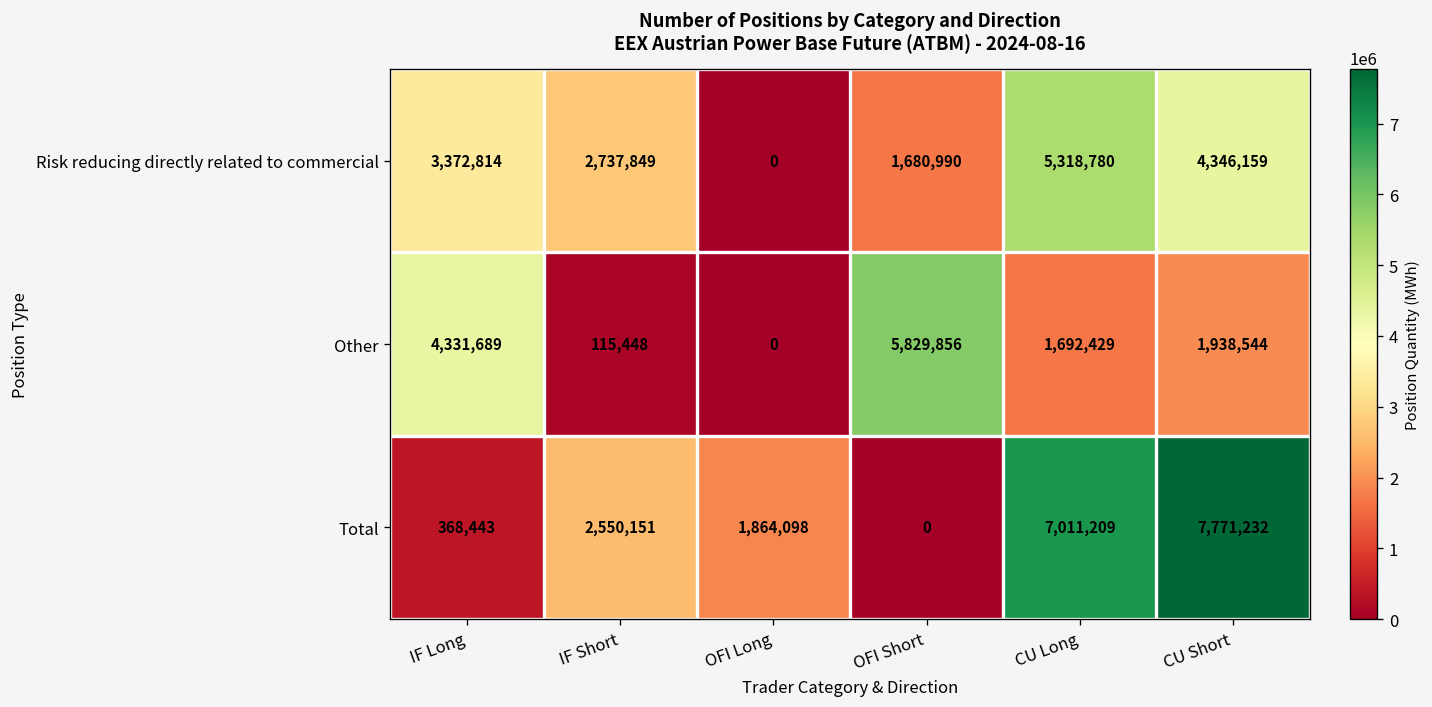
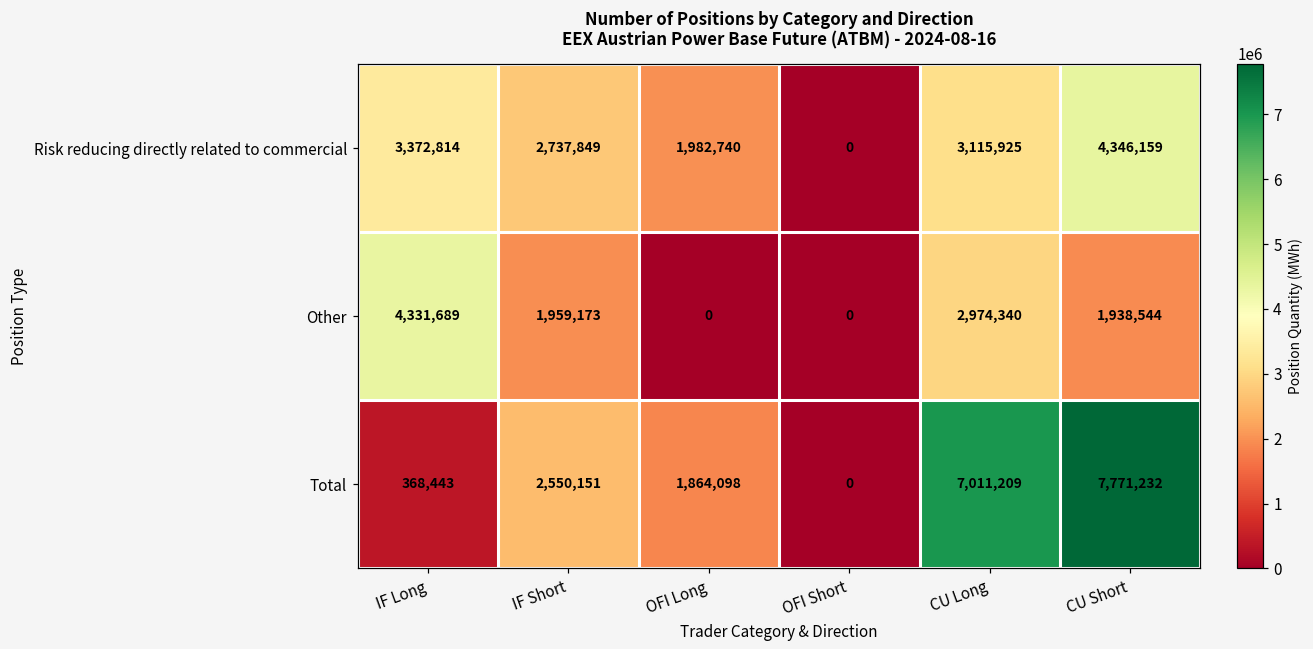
  {
    "Risk reducing directly related to commercial": {
      "IF Long": "3,372,814",
      "IF Short": "2,737,849",
-     "OFI Long": "0",
-     "OFI Short": "1,680,990",
-     "CU Long": "5,318,780",
+     "OFI Long": "1,982,740",
+     "OFI Short": "0",
+     "CU Long": "3,115,925",
      "CU Short": "4,346,159"
    },
    "Other": {
      "IF Long": "4,331,689",
-     "IF Short": "115,448",
+     "IF Short": "1,959,173",
      "OFI Long": "0",
-     "OFI Short": "5,829,856",
-     "CU Long": "1,692,429",
+     "OFI Short": "0",
+     "CU Long": "2,974,340",
      "CU Short": "1,938,544"
    },
    "Total": {
      "IF Long": "368,443",
      "IF Short": "2,550,151",
      "OFI Long": "1,864,098",
      "OFI Short": "0",
      "CU Long": "7,011,209",
      "CU Short": "7,771,232"
    }
  }
